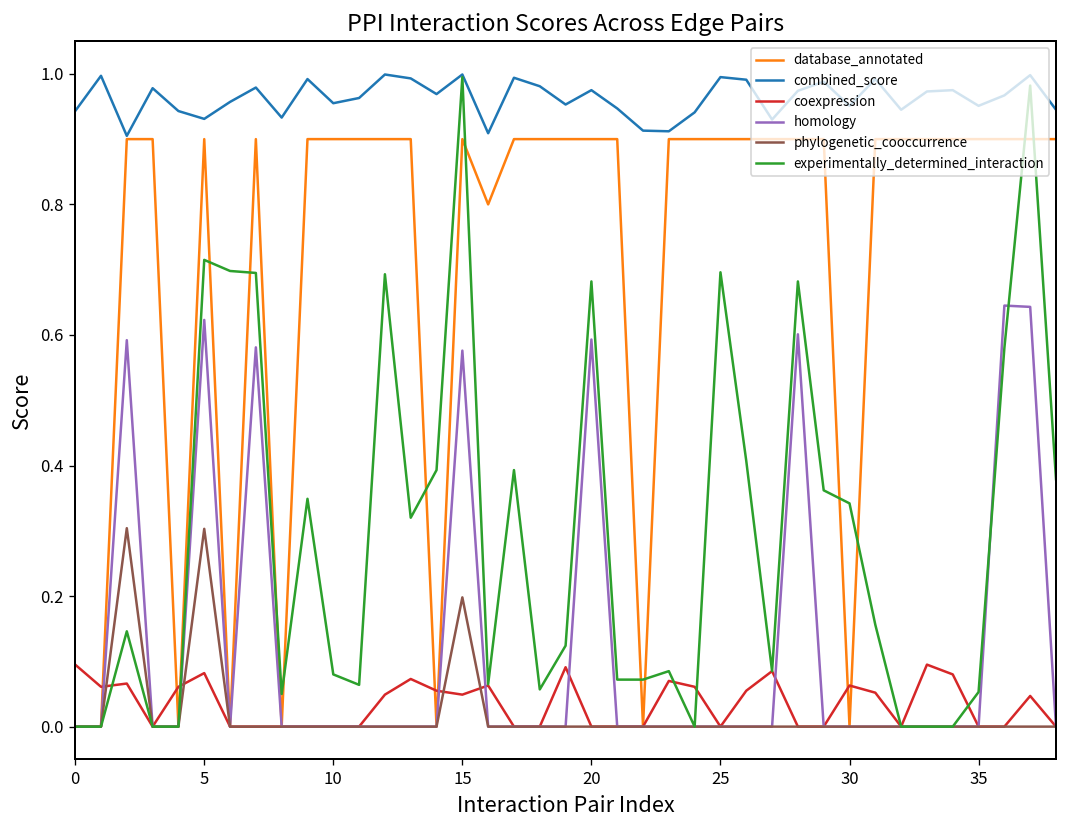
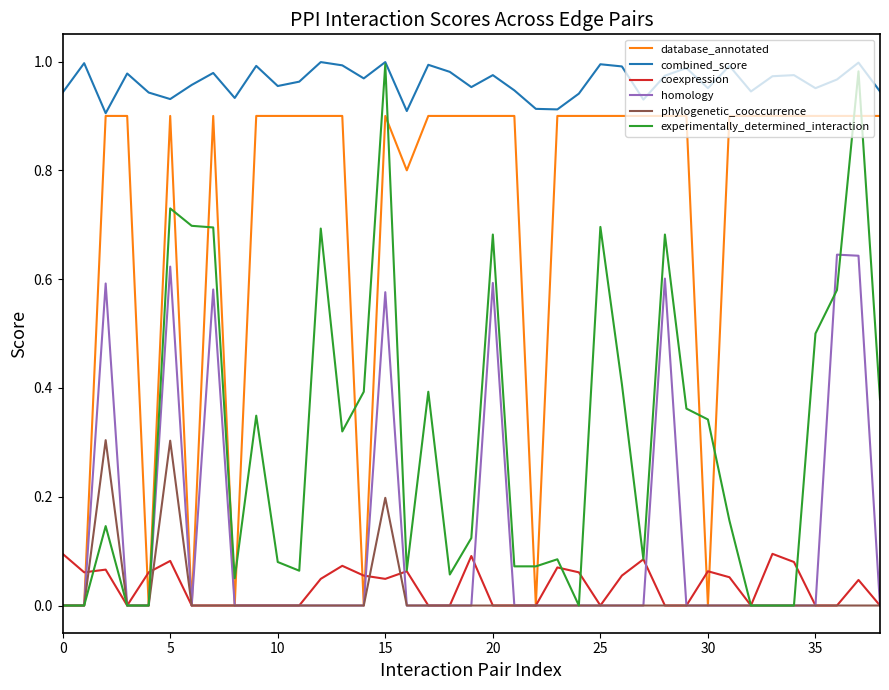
  {
    "database_annotated": {
      "5": 0.90,
      "10": 0.90,
      "15": 0.90,
      "20": 0.90,
      "25": 0.90
    },
    "combined_score": {
      "0": 0.94,
      "5": 0.93,
      "10": 0.96,
      "20": 0.98,
      "25": 1.00
    },
    "coexpression": {
      "0": 0.10,
      "5": 0.08,
      "15": 0.05,
      "30": 0.06
    },
    "homology": {
      "5": 0.62,
      "15": 0.58,
      "20": 0.59
    },
    "phylogenetic_cooccurrence": {
      "5": 0.30,
      "15": 0.20
    },
    "experimentally_determined_interaction": {
-     "5": 0.72,
+     "5": 0.73,
      "10": 0.08,
      "20": 0.68,
      "25": 0.70,
      "30": 0.34,
-     "35": 0.05
+     "35": 0.50
    }
  }
